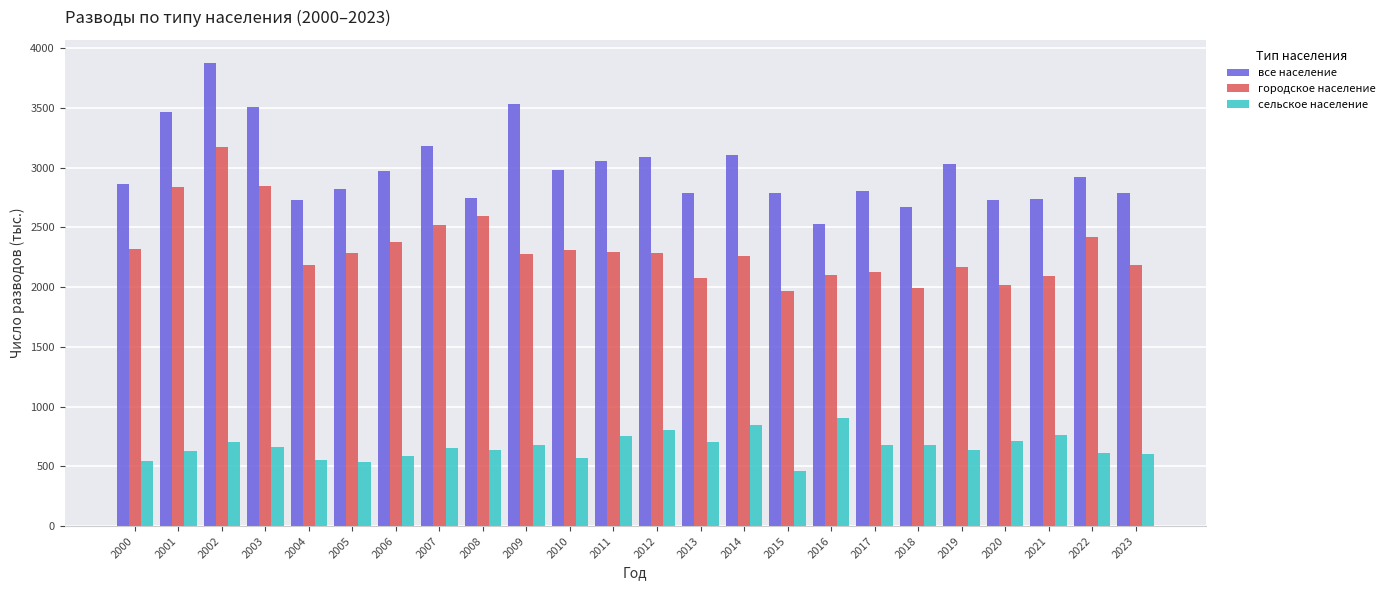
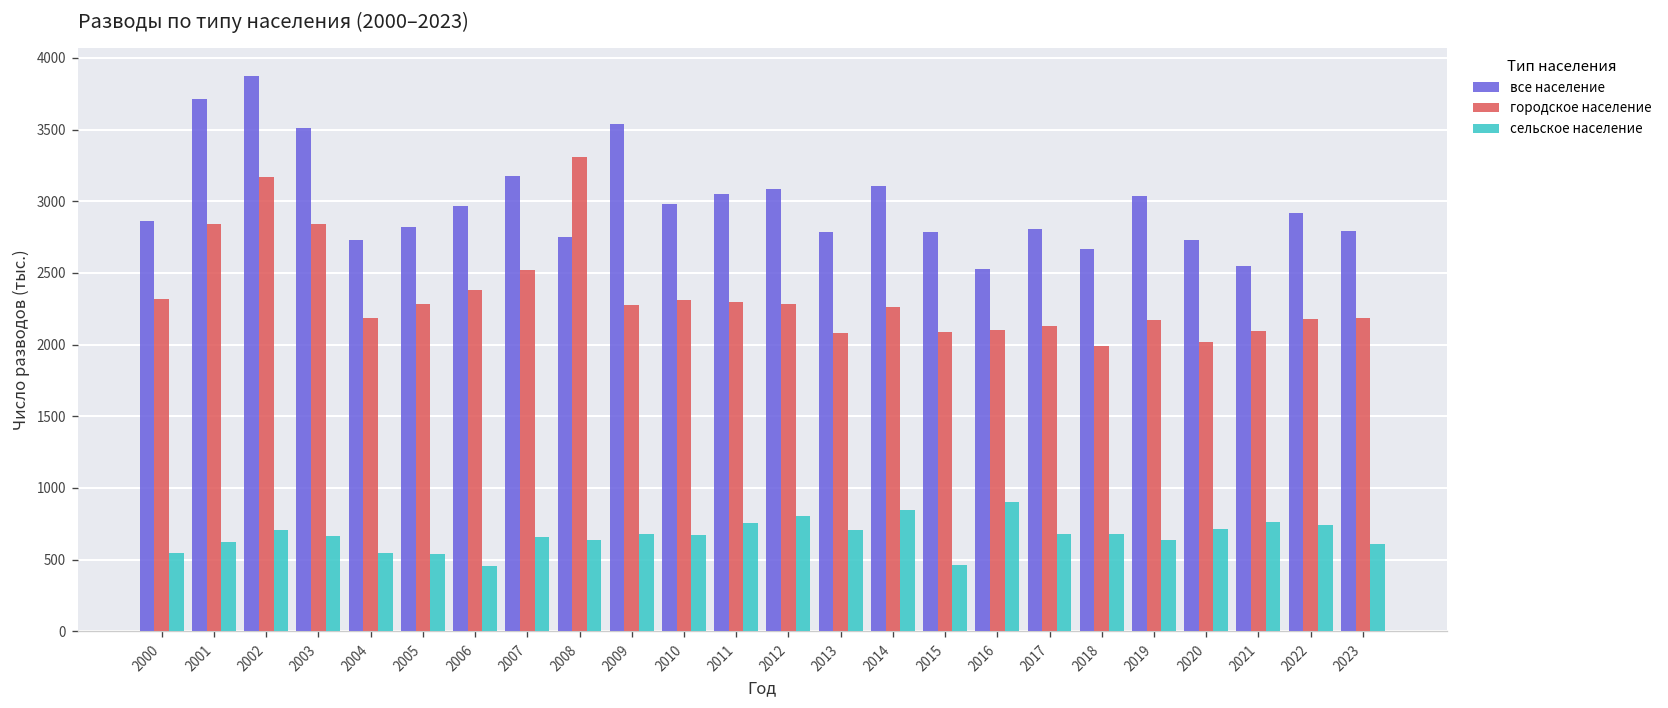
  {
    "все население": {
      "2000": 2860,
-     "2001": 3470,
+     "2001": 3710,
      "2002": 3880,
      "2003": 3510,
      "2004": 2730,
      "2005": 2820,
      "2006": 2970,
      "2007": 3180,
      "2008": 2750,
      "2009": 3540,
      "2010": 2980,
      "2011": 3050,
      "2012": 3090,
      "2013": 2790,
      "2014": 3110,
      "2015": 2780,
      "2016": 2530,
      "2017": 2810,
      "2018": 2670,
      "2019": 3030,
      "2020": 2730,
-     "2021": 2740,
+     "2021": 2550,
      "2022": 2920,
      "2023": 2790
    },
    "городское население": {
      "2000": 2320,
      "2001": 2840,
      "2002": 3170,
      "2003": 2840,
      "2004": 2180,
      "2005": 2290,
      "2006": 2380,
      "2007": 2520,
-     "2008": 2590,
+     "2008": 3310,
      "2009": 2280,
      "2010": 2310,
      "2011": 2290,
      "2012": 2280,
      "2013": 2080,
      "2014": 2260,
-     "2015": 1970,
+     "2015": 2090,
      "2016": 2100,
      "2017": 2130,
      "2018": 1990,
      "2019": 2170,
      "2020": 2020,
      "2021": 2090,
-     "2022": 2420,
+     "2022": 2180,
      "2023": 2180
    },
    "сельское население": {
      "2000": 550,
      "2001": 630,
      "2002": 710,
      "2003": 670,
      "2004": 550,
      "2005": 540,
-     "2006": 590,
+     "2006": 450,
      "2007": 660,
      "2008": 630,
      "2009": 680,
-     "2010": 570,
+     "2010": 670,
      "2011": 760,
      "2012": 810,
      "2013": 710,
      "2014": 850,
      "2015": 460,
      "2016": 900,
      "2017": 680,
      "2018": 680,
      "2019": 640,
      "2020": 710,
      "2021": 770,
-     "2022": 610,
+     "2022": 740,
      "2023": 610
    }
  }
